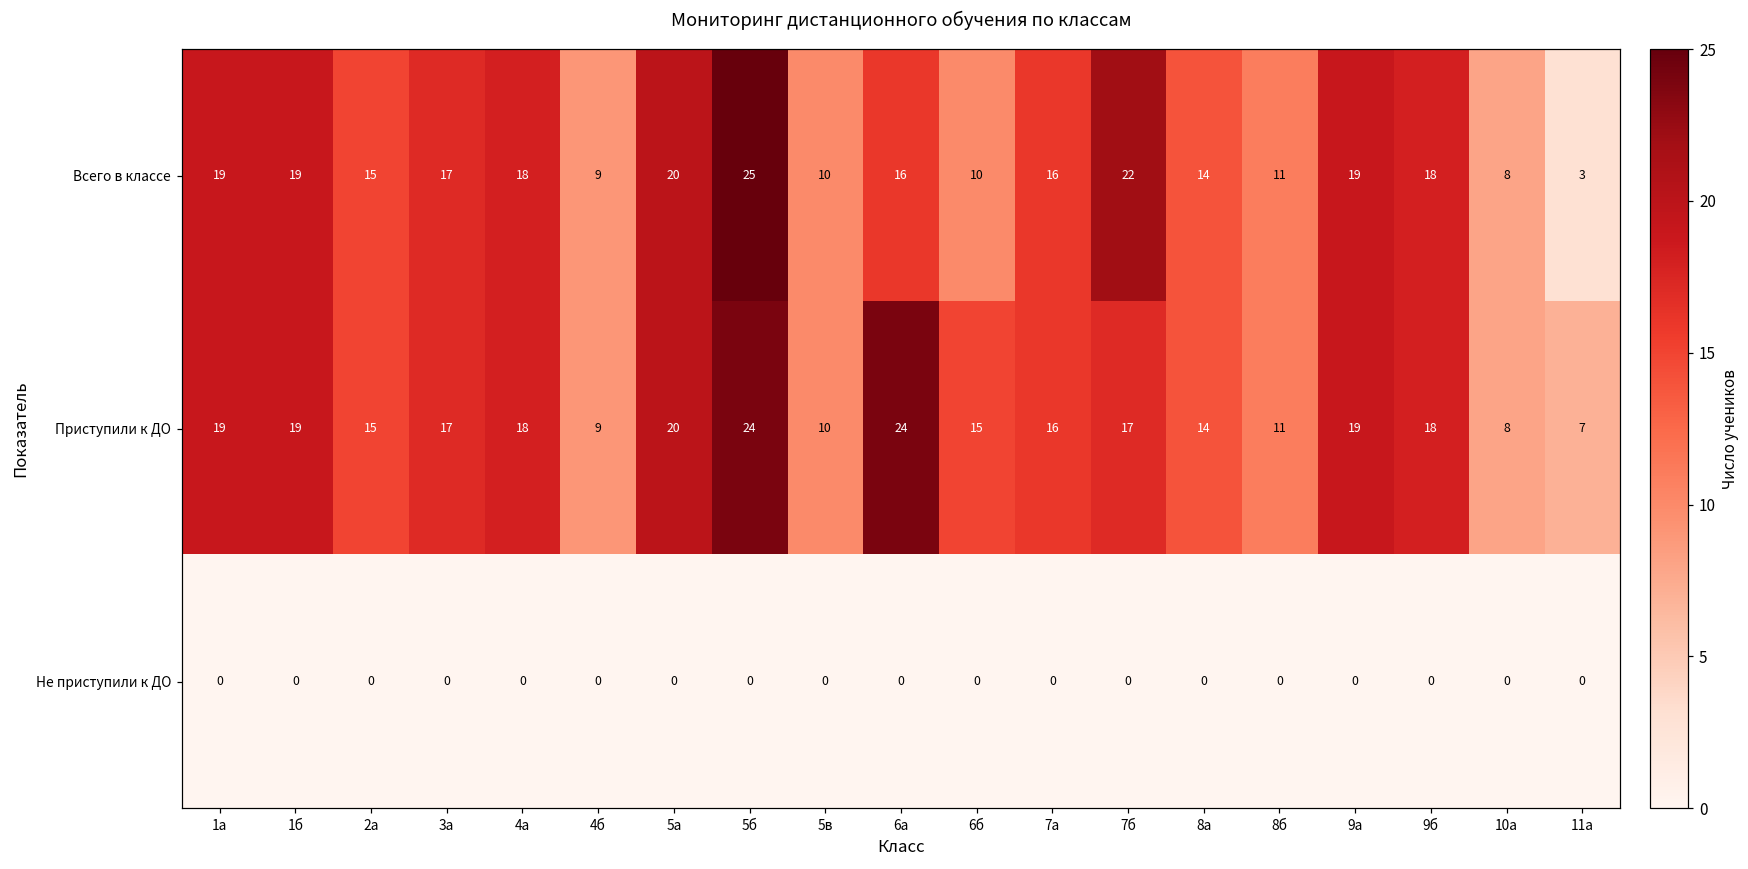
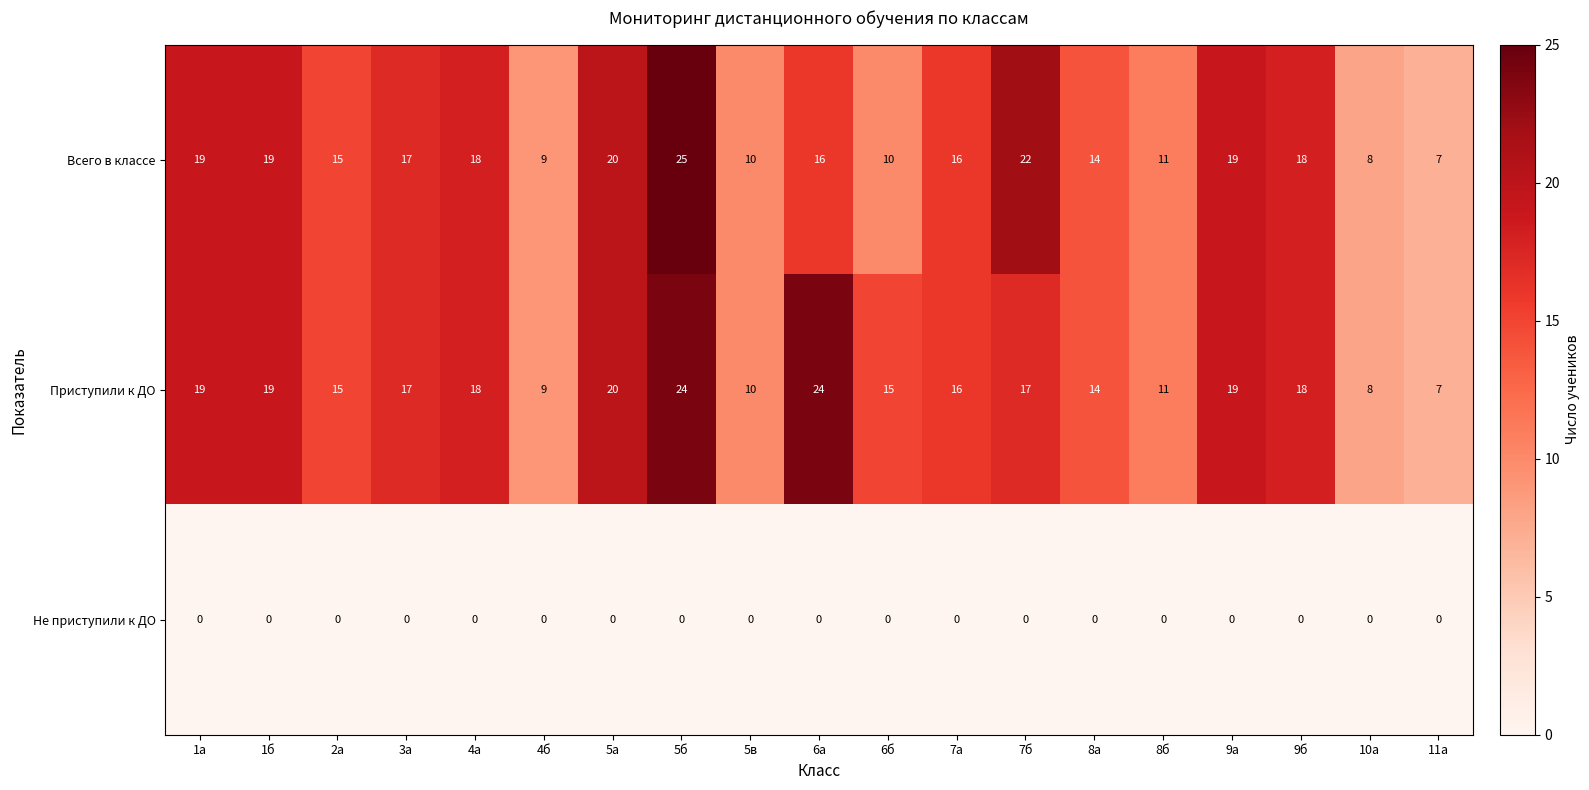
  {
    "Всего в классе": {
      "1а": 19,
      "1б": 19,
      "2а": 15,
      "3а": 17,
      "4а": 18,
      "4б": 9,
      "5а": 20,
      "5б": 25,
      "5в": 10,
      "6а": 16,
      "6б": 10,
      "7а": 16,
      "7б": 22,
      "8а": 14,
      "8б": 11,
      "9а": 19,
      "9б": 18,
      "10а": 8,
-     "11а": 3
+     "11а": 7
    },
    "Приступили к ДО": {
      "1а": 19,
      "1б": 19,
      "2а": 15,
      "3а": 17,
      "4а": 18,
      "4б": 9,
      "5а": 20,
      "5б": 24,
      "5в": 10,
      "6а": 24,
      "6б": 15,
      "7а": 16,
      "7б": 17,
      "8а": 14,
      "8б": 11,
      "9а": 19,
      "9б": 18,
      "10а": 8,
      "11а": 7
    },
    "Не приступили к ДО": {
      "1а": 0,
      "1б": 0,
      "2а": 0,
      "3а": 0,
      "4а": 0,
      "4б": 0,
      "5а": 0,
      "5б": 0,
      "5в": 0,
      "6а": 0,
      "6б": 0,
      "7а": 0,
      "7б": 0,
      "8а": 0,
      "8б": 0,
      "9а": 0,
      "9б": 0,
      "10а": 0,
      "11а": 0
    }
  }
